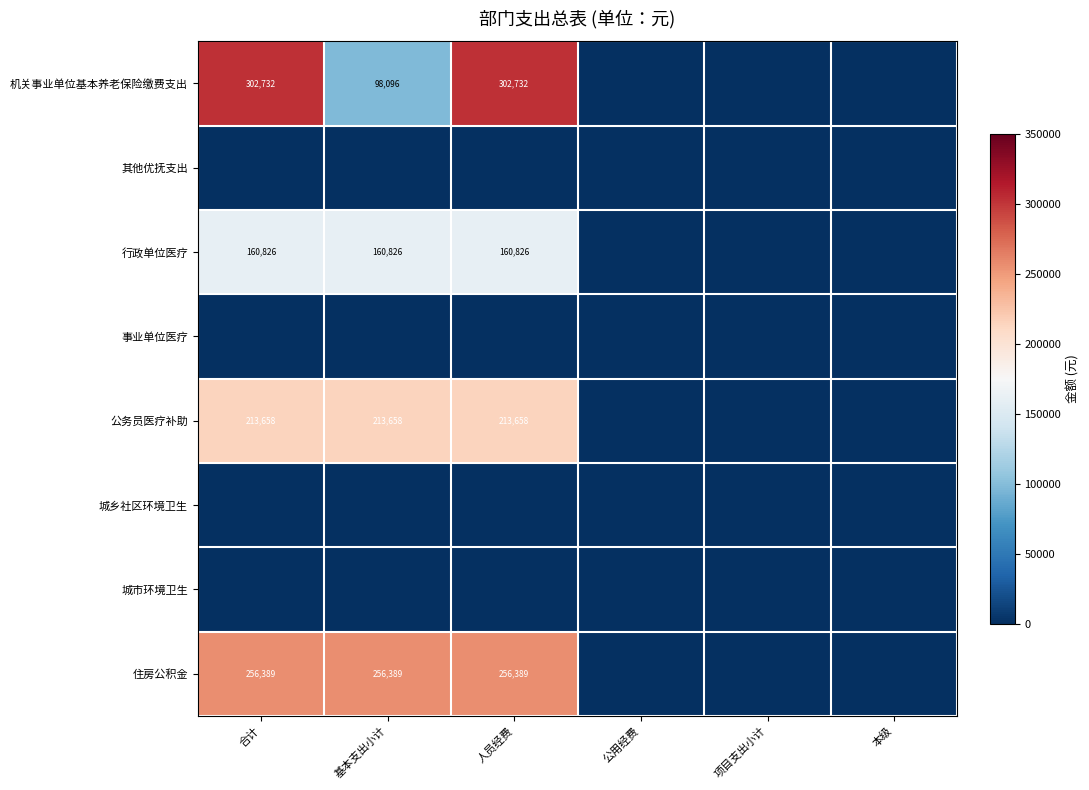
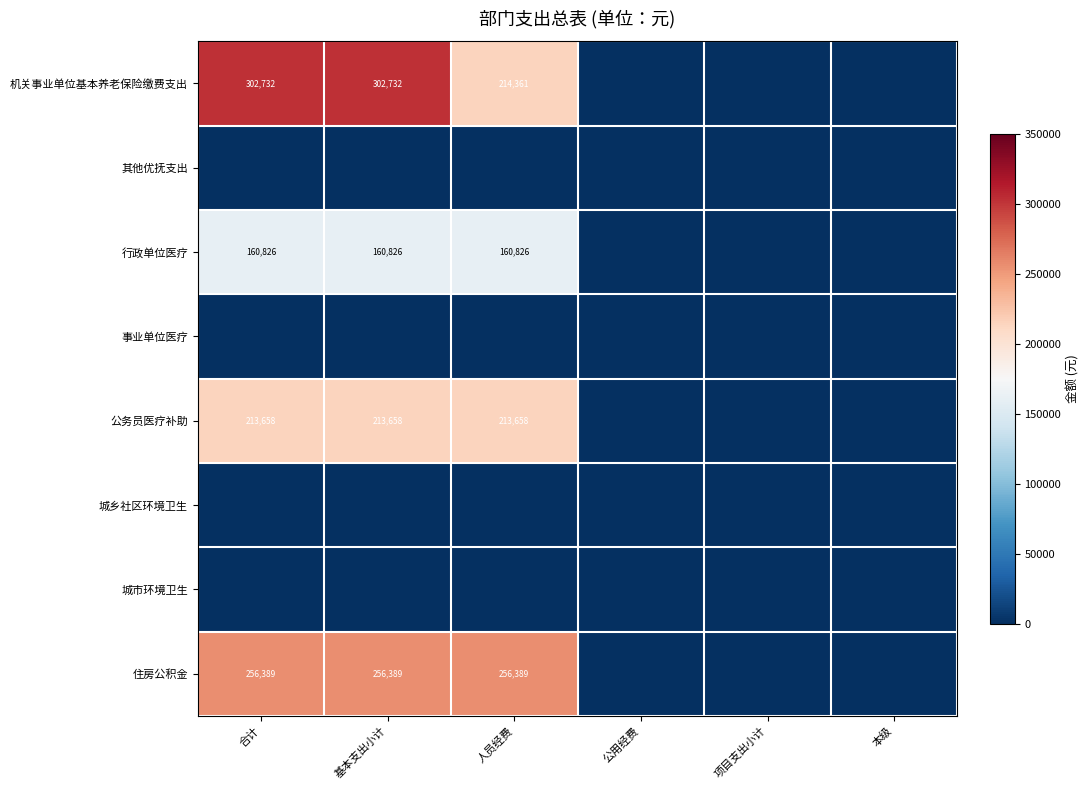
  {
    "机关事业单位基本养老保险缴费支出": {
      "合计": "302,732",
-     "基本支出小计": "98,096",
-     "人员经费": "302,732"
+     "基本支出小计": "302,732",
+     "人员经费": "214,361"
    },
    "行政单位医疗": {
      "合计": "160,826",
      "基本支出小计": "160,826",
      "人员经费": "160,826"
    },
    "公务员医疗补助": {
      "合计": "213,658",
      "基本支出小计": "213,658",
      "人员经费": "213,658"
    },
    "住房公积金": {
      "合计": "256,389",
      "基本支出小计": "256,389",
      "人员经费": "256,389"
    }
  }
